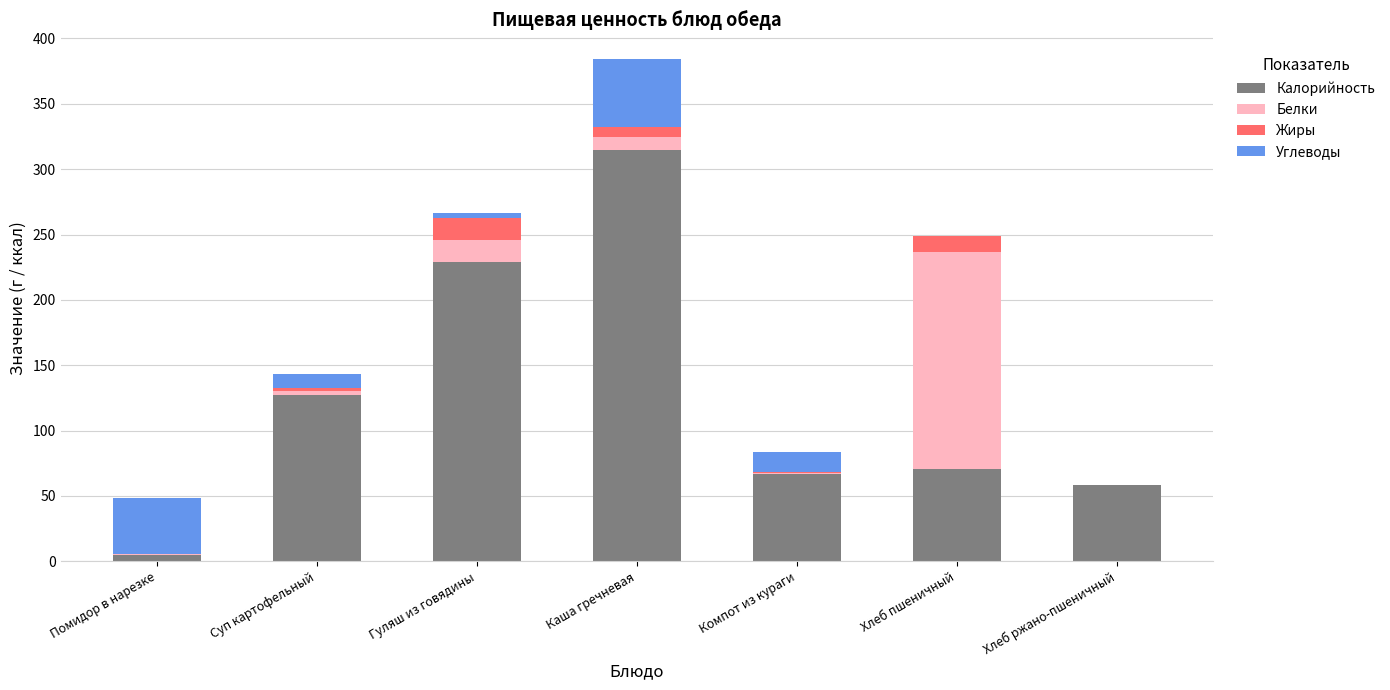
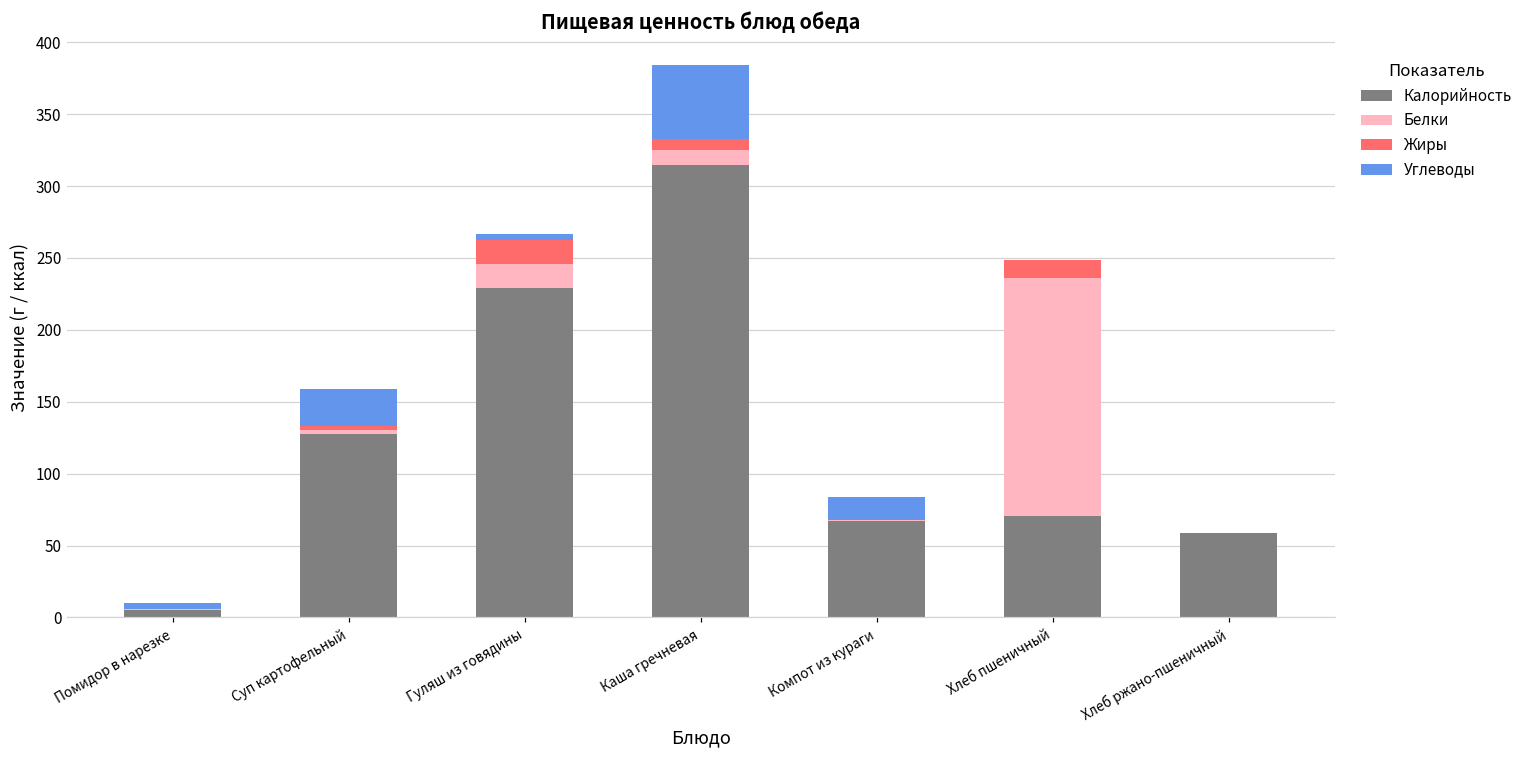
  {
    "Калорийность": {
      "Помидор в нарезке": 5,
      "Суп картофельный": 127,
      "Гуляш из говядины": 229,
      "Каша гречневая": 315,
      "Компот из кураги": 67,
      "Хлеб пшеничный": 70,
      "Хлеб ржано-пшеничный": 59
    },
    "Белки": {
      "Суп картофельный": 3,
      "Гуляш из говядины": 17,
      "Каша гречневая": 10,
      "Хлеб пшеничный": 166,
      "Хлеб ржано-пшеничный": 0
    },
    "Жиры": {
      "Помидор в нарезке": 0,
      "Суп картофельный": 2,
      "Гуляш из говядины": 17,
      "Каша гречневая": 8,
      "Хлеб пшеничный": 12,
      "Хлеб ржано-пшеничный": 0
    },
    "Углеводы": {
-     "Помидор в нарезке": 42,
-     "Суп картофельный": 11,
+     "Помидор в нарезке": 4,
+     "Суп картофельный": 26,
      "Гуляш из говядины": 4,
      "Каша гречневая": 51,
      "Компот из кураги": 16,
      "Хлеб пшеничный": 0,
      "Хлеб ржано-пшеничный": 0
    }
  }
